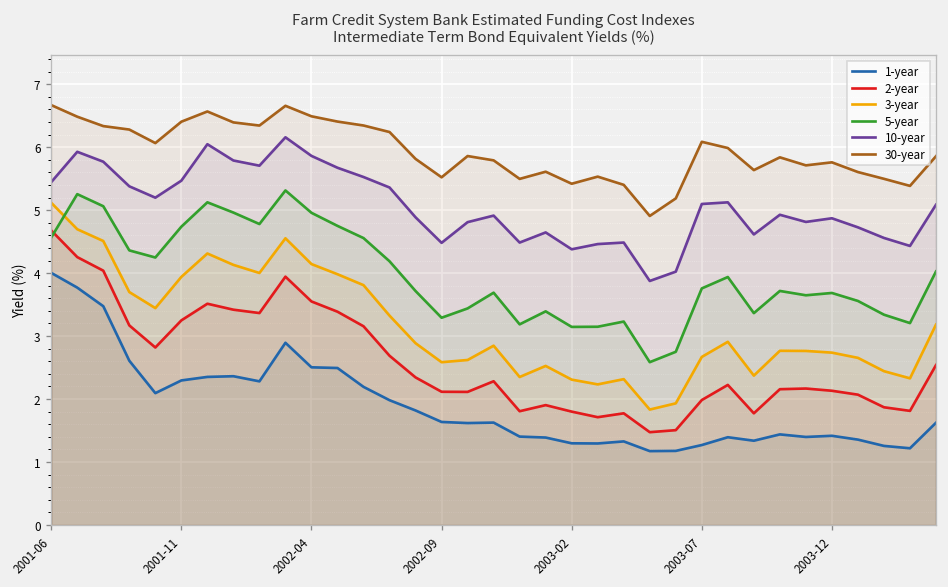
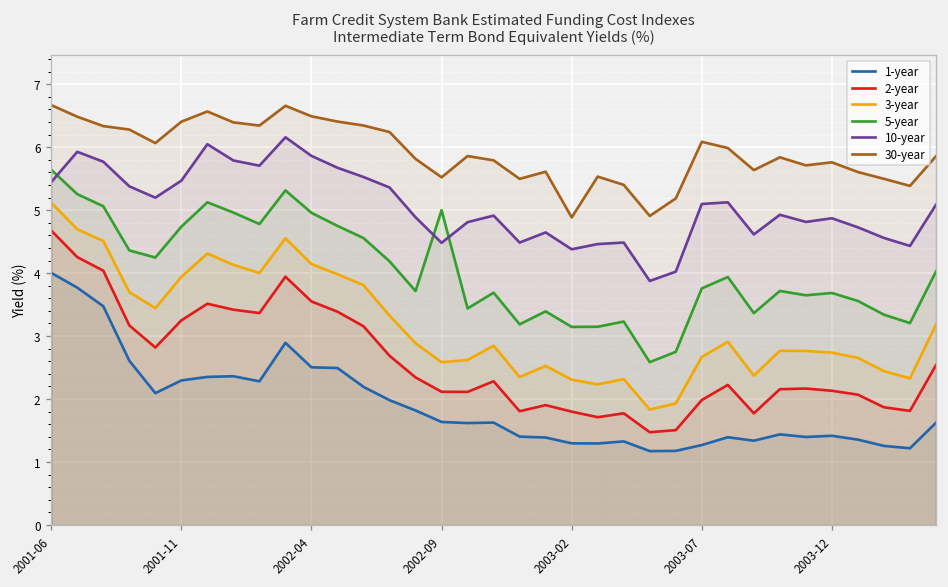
  {
    "1-year": {
      "2001-06": 4.0,
      "2001-11": 2.3,
      "2002-04": 2.5,
      "2002-09": 1.6,
      "2003-02": 1.3,
      "2003-07": 1.3,
      "2003-12": 1.4
    },
    "2-year": {
      "2001-06": 4.7,
      "2001-11": 3.2,
      "2002-04": 3.5,
      "2002-09": 2.1,
      "2003-02": 1.8,
      "2003-07": 2.0,
      "2003-12": 2.1
    },
    "3-year": {
      "2001-06": 5.1,
      "2001-11": 3.9,
      "2002-04": 4.1,
      "2002-09": 2.6,
      "2003-02": 2.3,
      "2003-07": 2.7,
      "2003-12": 2.7
    },
    "5-year": {
-     "2001-06": 4.6,
+     "2001-06": 5.6,
      "2001-11": 4.7,
      "2002-04": 5.0,
-     "2002-09": 3.3,
+     "2002-09": 5.0,
      "2003-02": 3.1,
      "2003-07": 3.8,
      "2003-12": 3.7
    },
    "10-year": {
      "2001-06": 5.4,
      "2001-11": 5.5,
      "2002-04": 5.9,
      "2002-09": 4.5,
      "2003-02": 4.4,
      "2003-07": 5.1,
      "2003-12": 4.9
    },
    "30-year": {
      "2001-06": 6.7,
      "2001-11": 6.4,
      "2002-04": 6.5,
      "2002-09": 5.5,
-     "2003-02": 5.4,
+     "2003-02": 4.9,
      "2003-07": 6.1,
      "2003-12": 5.8
    }
  }
